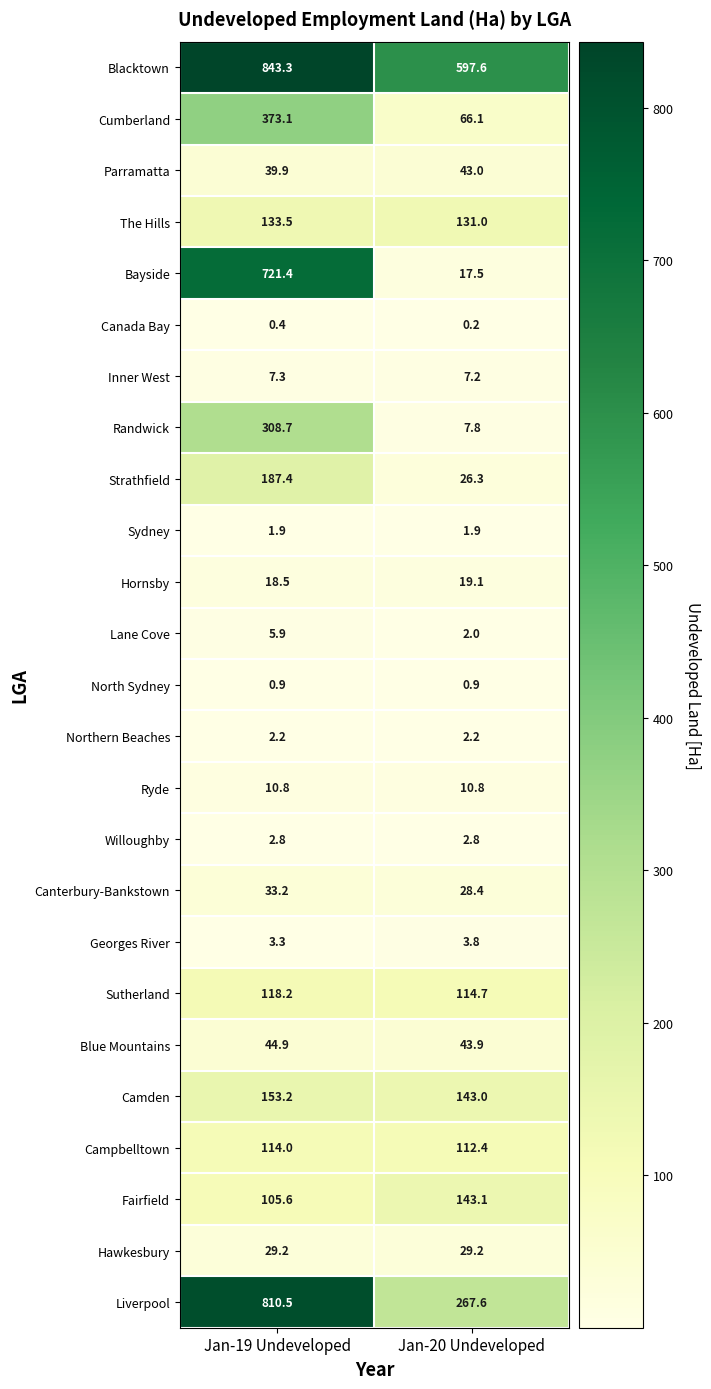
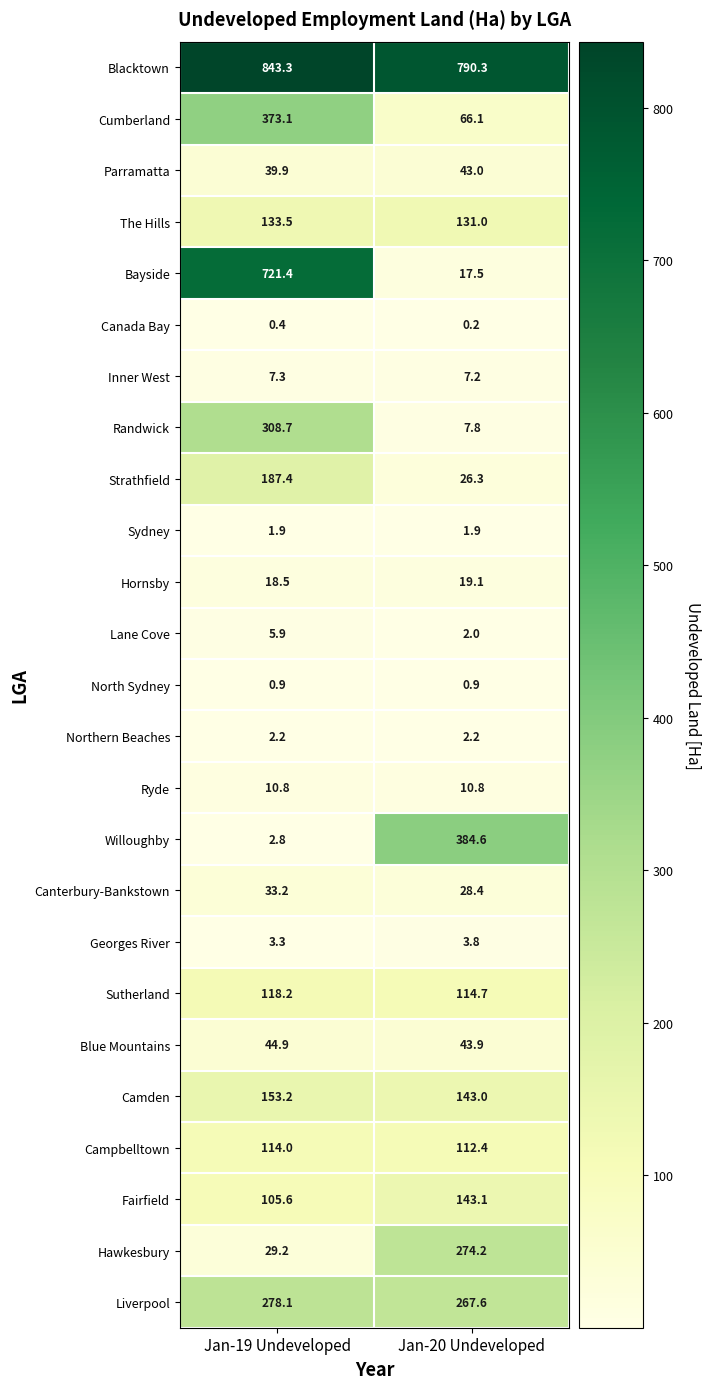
  {
    "Blacktown": {
      "Jan-19 Undeveloped": 843.3,
-     "Jan-20 Undeveloped": 597.6
+     "Jan-20 Undeveloped": 790.3
    },
    "Cumberland": {
      "Jan-19 Undeveloped": 373.1,
      "Jan-20 Undeveloped": 66.1
    },
    "Parramatta": {
      "Jan-19 Undeveloped": 39.9,
      "Jan-20 Undeveloped": 43.0
    },
    "The Hills": {
      "Jan-19 Undeveloped": 133.5,
      "Jan-20 Undeveloped": 131.0
    },
    "Bayside": {
      "Jan-19 Undeveloped": 721.4,
      "Jan-20 Undeveloped": 17.5
    },
    "Canada Bay": {
      "Jan-19 Undeveloped": 0.4,
      "Jan-20 Undeveloped": 0.2
    },
    "Inner West": {
      "Jan-19 Undeveloped": 7.3,
      "Jan-20 Undeveloped": 7.2
    },
    "Randwick": {
      "Jan-19 Undeveloped": 308.7,
      "Jan-20 Undeveloped": 7.8
    },
    "Strathfield": {
      "Jan-19 Undeveloped": 187.4,
      "Jan-20 Undeveloped": 26.3
    },
    "Sydney": {
      "Jan-19 Undeveloped": 1.9,
      "Jan-20 Undeveloped": 1.9
    },
    "Hornsby": {
      "Jan-19 Undeveloped": 18.5,
      "Jan-20 Undeveloped": 19.1
    },
    "Lane Cove": {
      "Jan-19 Undeveloped": 5.9,
      "Jan-20 Undeveloped": 2.0
    },
    "North Sydney": {
      "Jan-19 Undeveloped": 0.9,
      "Jan-20 Undeveloped": 0.9
    },
    "Northern Beaches": {
      "Jan-19 Undeveloped": 2.2,
      "Jan-20 Undeveloped": 2.2
    },
    "Ryde": {
      "Jan-19 Undeveloped": 10.8,
      "Jan-20 Undeveloped": 10.8
    },
    "Willoughby": {
      "Jan-19 Undeveloped": 2.8,
-     "Jan-20 Undeveloped": 2.8
+     "Jan-20 Undeveloped": 384.6
    },
    "Canterbury-Bankstown": {
      "Jan-19 Undeveloped": 33.2,
      "Jan-20 Undeveloped": 28.4
    },
    "Georges River": {
      "Jan-19 Undeveloped": 3.3,
      "Jan-20 Undeveloped": 3.8
    },
    "Sutherland": {
      "Jan-19 Undeveloped": 118.2,
      "Jan-20 Undeveloped": 114.7
    },
    "Blue Mountains": {
      "Jan-19 Undeveloped": 44.9,
      "Jan-20 Undeveloped": 43.9
    },
    "Camden": {
      "Jan-19 Undeveloped": 153.2,
      "Jan-20 Undeveloped": 143.0
    },
    "Campbelltown": {
      "Jan-19 Undeveloped": 114.0,
      "Jan-20 Undeveloped": 112.4
    },
    "Fairfield": {
      "Jan-19 Undeveloped": 105.6,
      "Jan-20 Undeveloped": 143.1
    },
    "Hawkesbury": {
      "Jan-19 Undeveloped": 29.2,
-     "Jan-20 Undeveloped": 29.2
+     "Jan-20 Undeveloped": 274.2
    },
    "Liverpool": {
-     "Jan-19 Undeveloped": 810.5,
+     "Jan-19 Undeveloped": 278.1,
      "Jan-20 Undeveloped": 267.6
    }
  }
